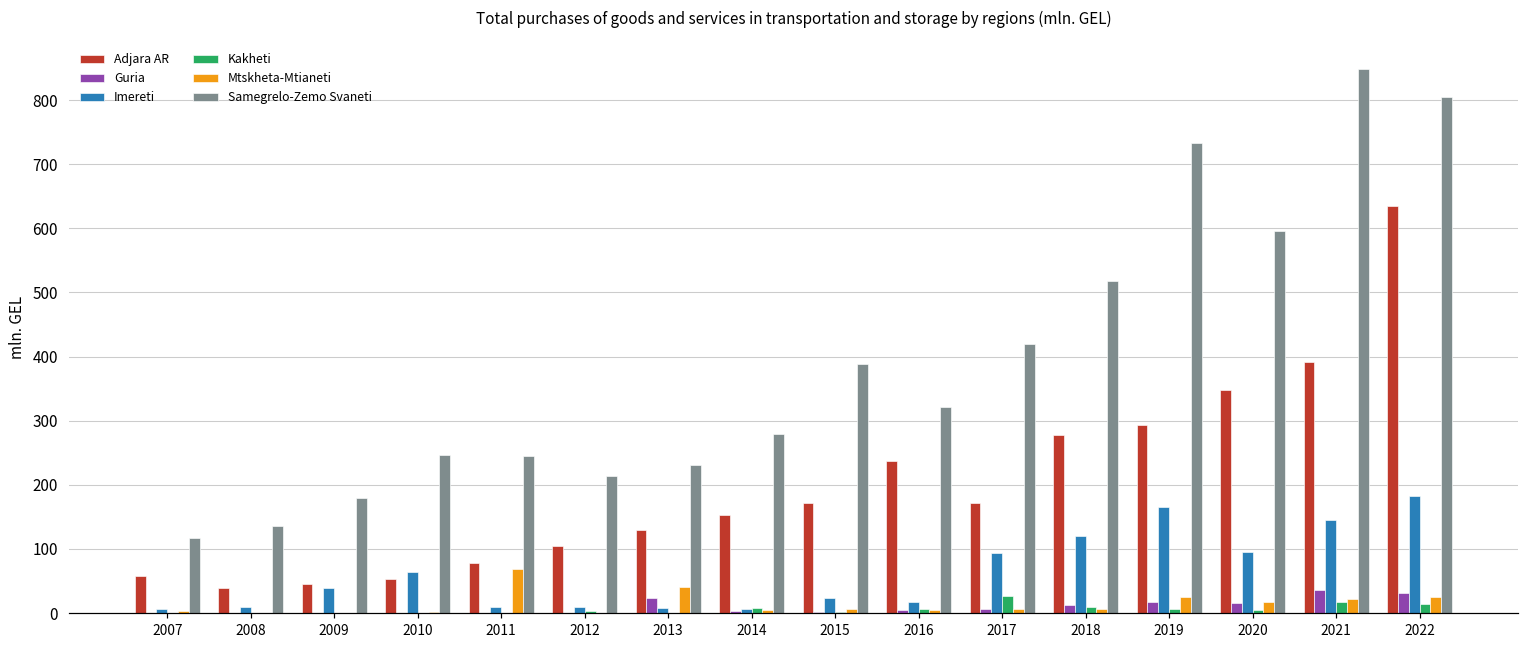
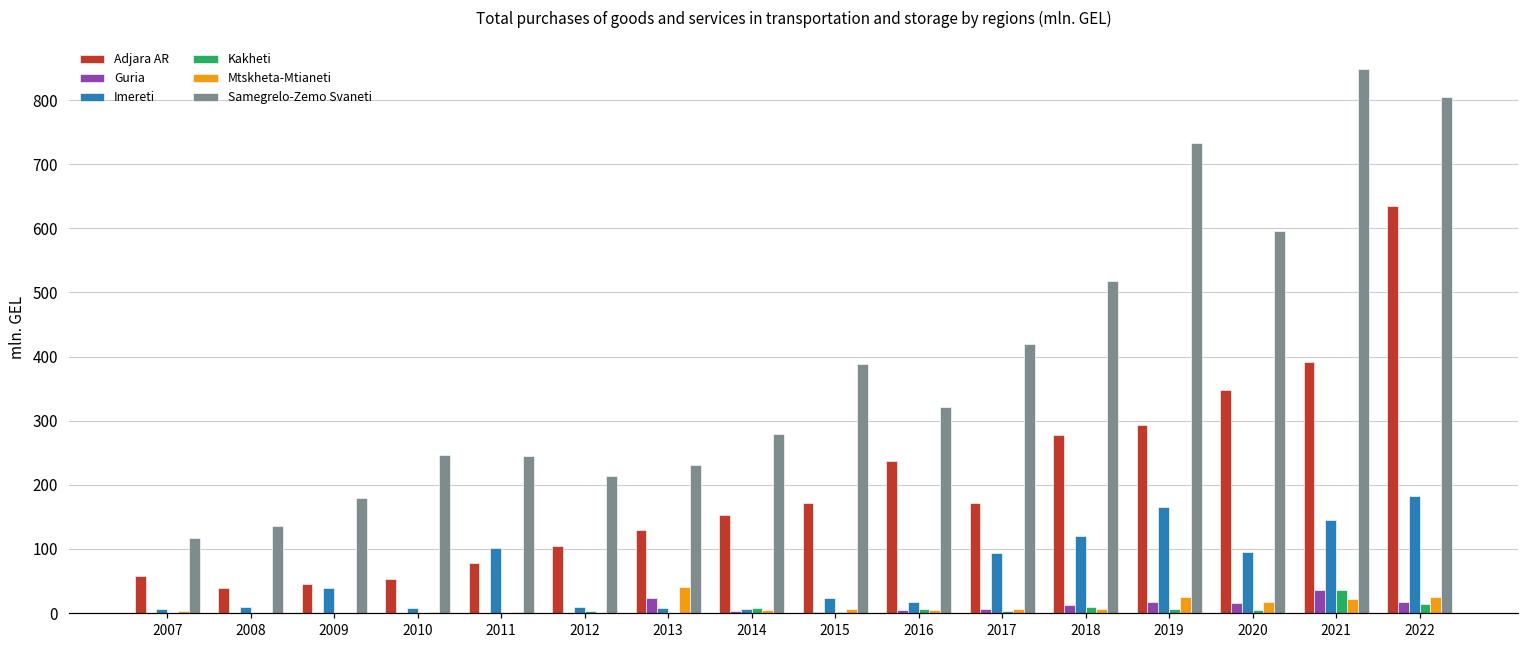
  {
    "Adjara AR": {
      "2007": 60,
      "2008": 40,
      "2009": 50,
      "2010": 50,
      "2011": 80,
      "2012": 100,
      "2013": 130,
      "2014": 150,
      "2015": 170,
      "2016": 240,
      "2017": 170,
      "2018": 280,
      "2019": 290,
      "2020": 350,
      "2021": 390,
      "2022": 630
    },
    "Guria": {
      "2013": 20,
      "2016": 0,
      "2017": 10,
      "2018": 10,
      "2019": 20,
      "2020": 20,
      "2021": 40,
-     "2022": 30
+     "2022": 20
    },
    "Imereti": {
      "2007": 10,
      "2008": 10,
      "2009": 40,
-     "2010": 60,
-     "2011": 10,
+     "2010": 10,
+     "2011": 100,
      "2012": 10,
      "2013": 10,
      "2014": 10,
      "2015": 20,
      "2016": 20,
      "2017": 90,
      "2018": 120,
      "2019": 170,
      "2020": 100,
      "2021": 150,
      "2022": 180
    },
    "Kakheti": {
      "2014": 10,
      "2016": 10,
-     "2017": 30,
+     "2017": 0,
      "2018": 10,
      "2019": 10,
      "2020": 0,
-     "2021": 20,
+     "2021": 40,
      "2022": 10
    },
    "Mtskheta-Mtianeti": {
-     "2011": 70,
+     "2011": 0,
      "2013": 40,
      "2014": 10,
      "2015": 10,
      "2016": 10,
      "2017": 10,
      "2018": 10,
      "2019": 20,
      "2020": 20,
      "2021": 20,
      "2022": 20
    },
    "Samegrelo-Zemo Svaneti": {
      "2007": 120,
      "2008": 140,
      "2009": 180,
      "2010": 250,
      "2011": 240,
      "2012": 210,
      "2013": 230,
      "2014": 280,
      "2015": 390,
      "2016": 320,
      "2017": 420,
      "2018": 520,
      "2019": 730,
      "2020": 600,
      "2021": 850,
      "2022": 800
    }
  }
